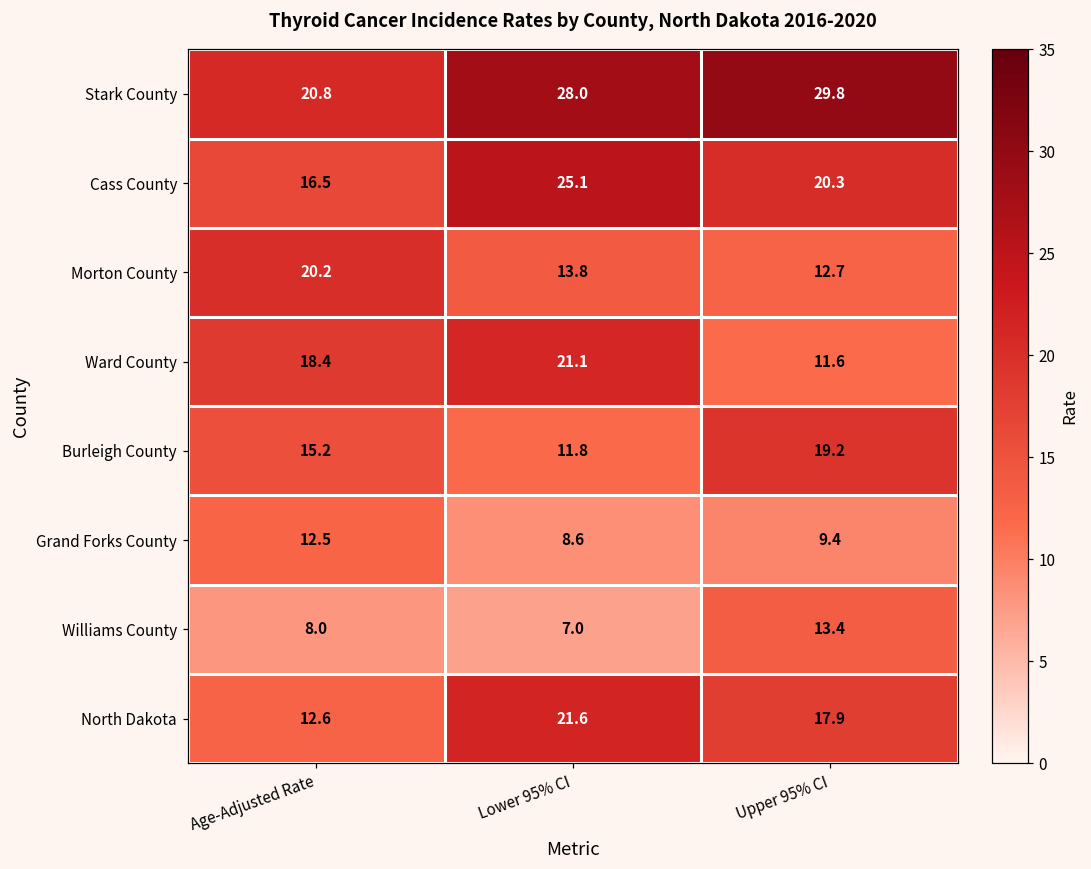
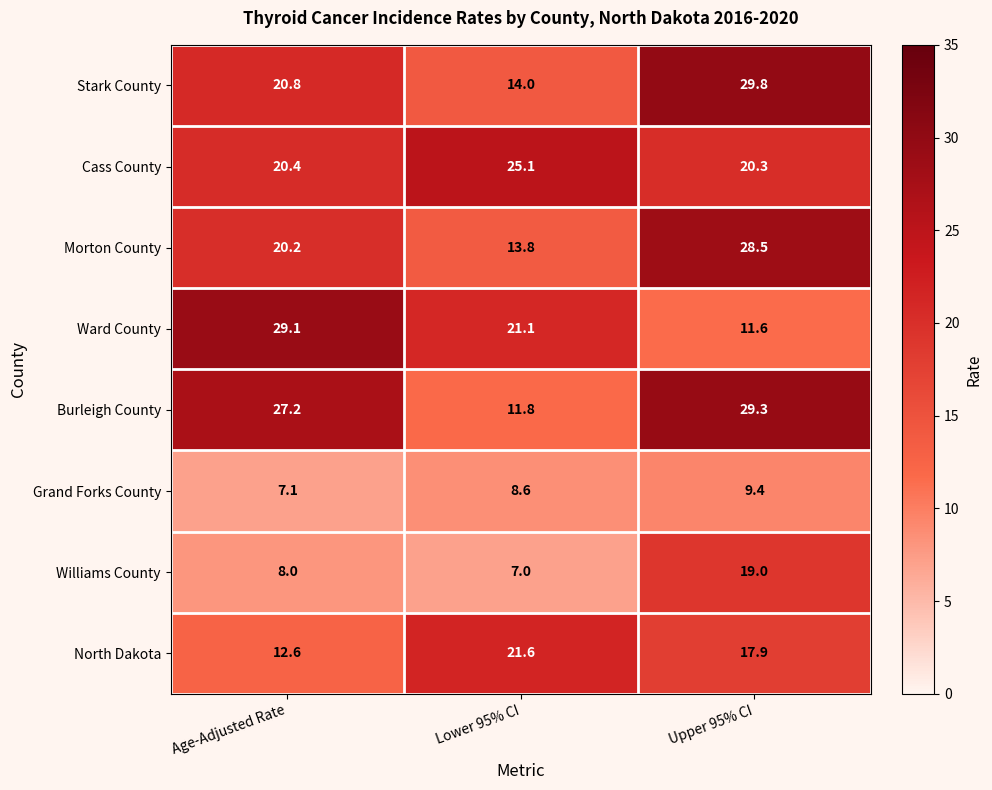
  {
    "Stark County": {
      "Age-Adjusted Rate": 20.8,
-     "Lower 95% CI": 28.0,
+     "Lower 95% CI": 14.0,
      "Upper 95% CI": 29.8
    },
    "Cass County": {
-     "Age-Adjusted Rate": 16.5,
+     "Age-Adjusted Rate": 20.4,
      "Lower 95% CI": 25.1,
      "Upper 95% CI": 20.3
    },
    "Morton County": {
      "Age-Adjusted Rate": 20.2,
      "Lower 95% CI": 13.8,
-     "Upper 95% CI": 12.7
+     "Upper 95% CI": 28.5
    },
    "Ward County": {
-     "Age-Adjusted Rate": 18.4,
+     "Age-Adjusted Rate": 29.1,
      "Lower 95% CI": 21.1,
      "Upper 95% CI": 11.6
    },
    "Burleigh County": {
-     "Age-Adjusted Rate": 15.2,
+     "Age-Adjusted Rate": 27.2,
      "Lower 95% CI": 11.8,
-     "Upper 95% CI": 19.2
+     "Upper 95% CI": 29.3
    },
    "Grand Forks County": {
-     "Age-Adjusted Rate": 12.5,
+     "Age-Adjusted Rate": 7.1,
      "Lower 95% CI": 8.6,
      "Upper 95% CI": 9.4
    },
    "Williams County": {
      "Age-Adjusted Rate": 8.0,
      "Lower 95% CI": 7.0,
-     "Upper 95% CI": 13.4
+     "Upper 95% CI": 19.0
    },
    "North Dakota": {
      "Age-Adjusted Rate": 12.6,
      "Lower 95% CI": 21.6,
      "Upper 95% CI": 17.9
    }
  }
